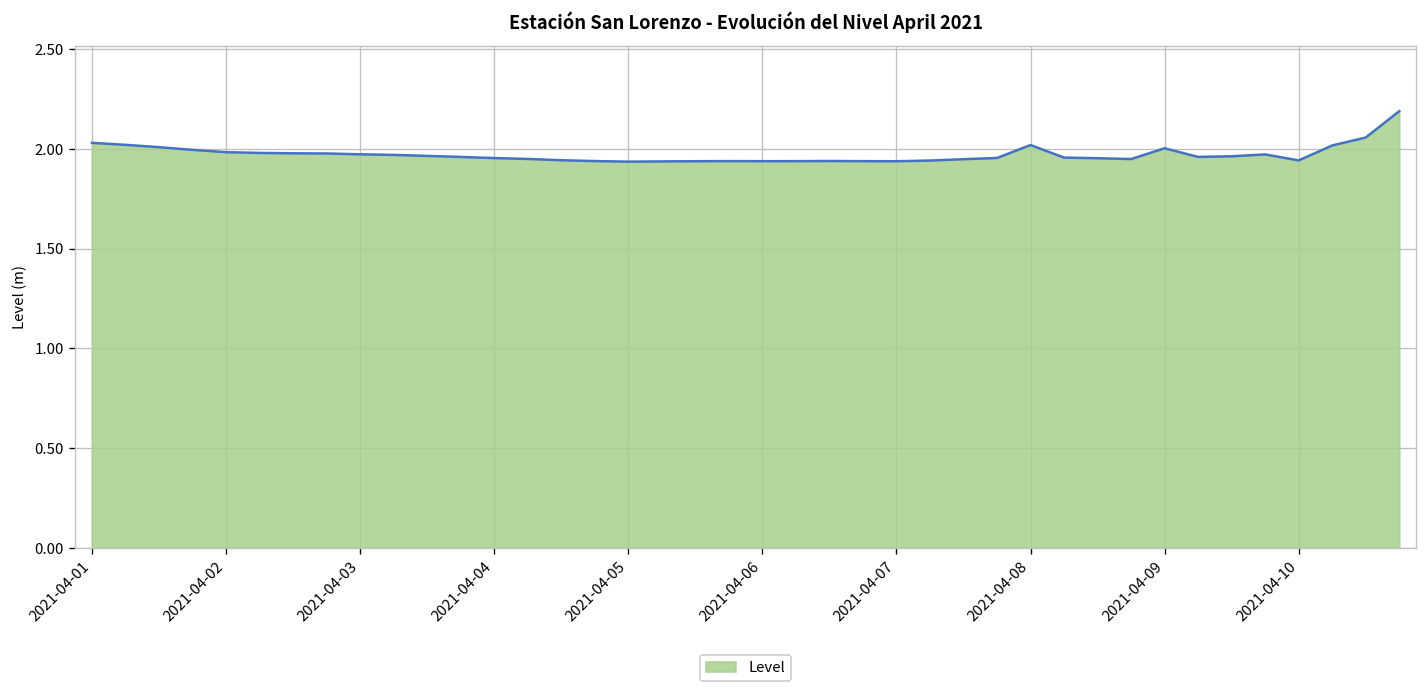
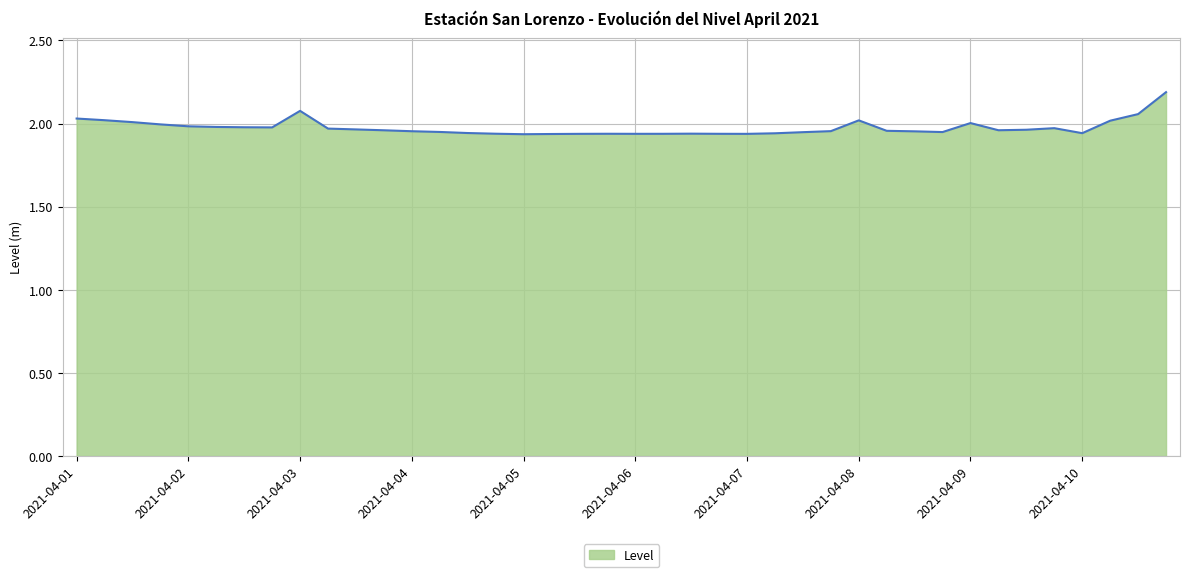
  {
    "2021-04-01": 2.03,
    "2021-04-02": 1.98,
-   "2021-04-03": 1.97,
+   "2021-04-03": 2.08,
    "2021-04-04": 1.95,
    "2021-04-05": 1.94,
    "2021-04-06": 1.94,
    "2021-04-07": 1.94,
    "2021-04-08": 2.02,
    "2021-04-09": 2.00,
    "2021-04-10": 1.94
  }
